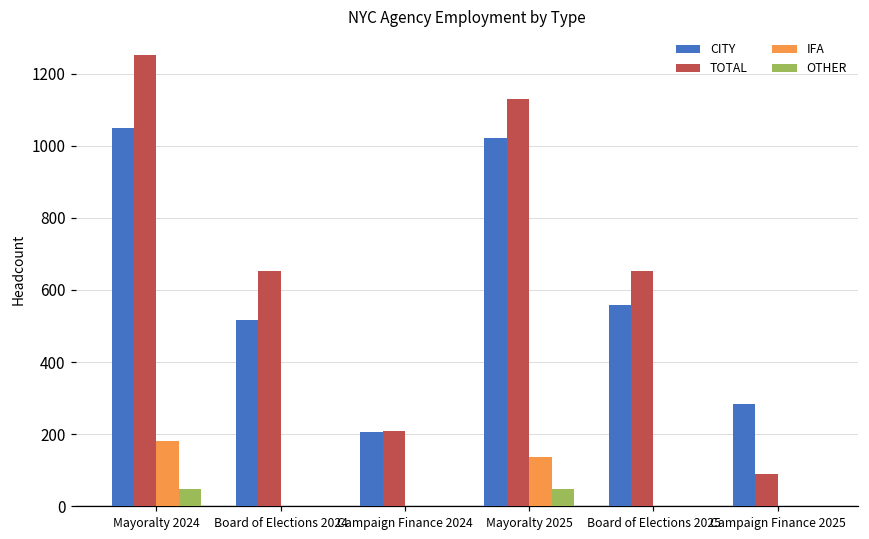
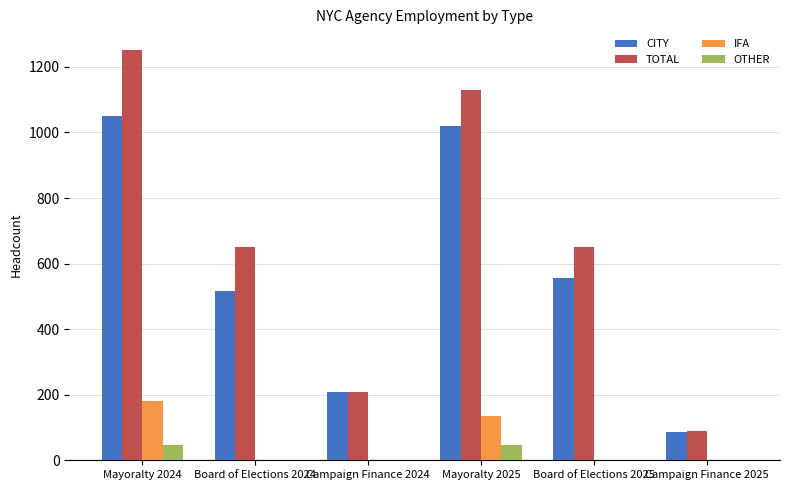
  {
    "CITY": {
      "Mayoralty 2024": 1050,
      "Board of Elections 2024": 520,
      "Campaign Finance 2024": 210,
      "Mayoralty 2025": 1020,
      "Board of Elections 2025": 560,
-     "Campaign Finance 2025": 280
+     "Campaign Finance 2025": 90
    },
    "TOTAL": {
      "Mayoralty 2024": 1250,
      "Board of Elections 2024": 650,
      "Campaign Finance 2024": 210,
      "Mayoralty 2025": 1130,
      "Board of Elections 2025": 650,
      "Campaign Finance 2025": 90
    },
    "IFA": {
      "Mayoralty 2024": 180,
      "Board of Elections 2024": 0,
      "Campaign Finance 2024": 0,
      "Mayoralty 2025": 140,
      "Board of Elections 2025": 0,
      "Campaign Finance 2025": 0
    },
    "OTHER": {
      "Mayoralty 2024": 50,
      "Board of Elections 2024": 0,
      "Campaign Finance 2024": 0,
      "Mayoralty 2025": 50,
      "Board of Elections 2025": 0,
      "Campaign Finance 2025": 0
    }
  }
